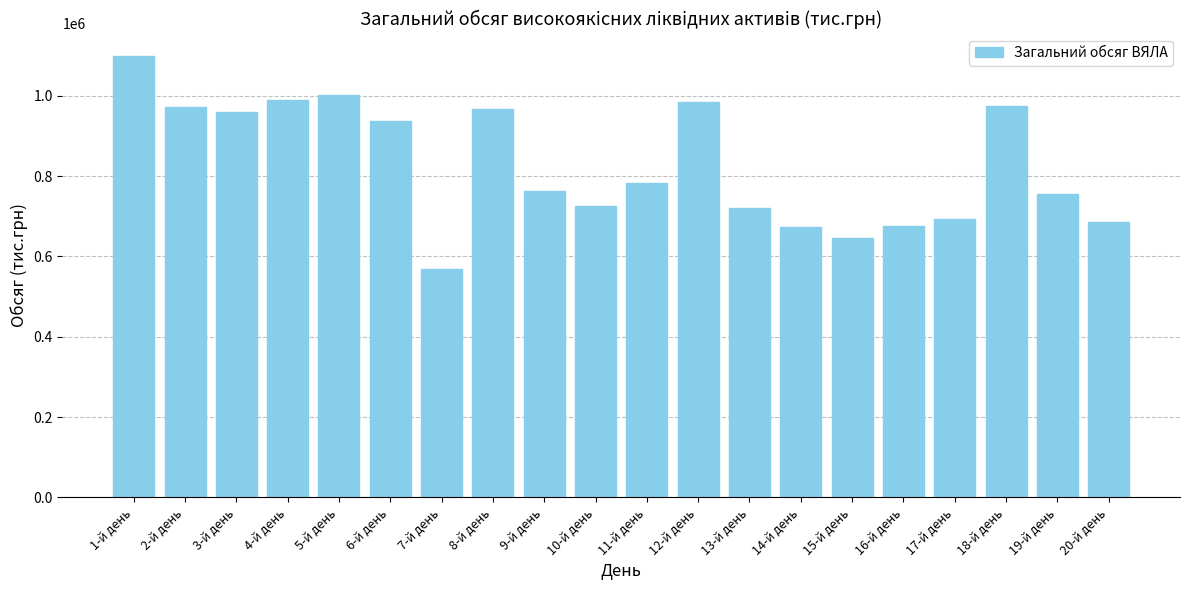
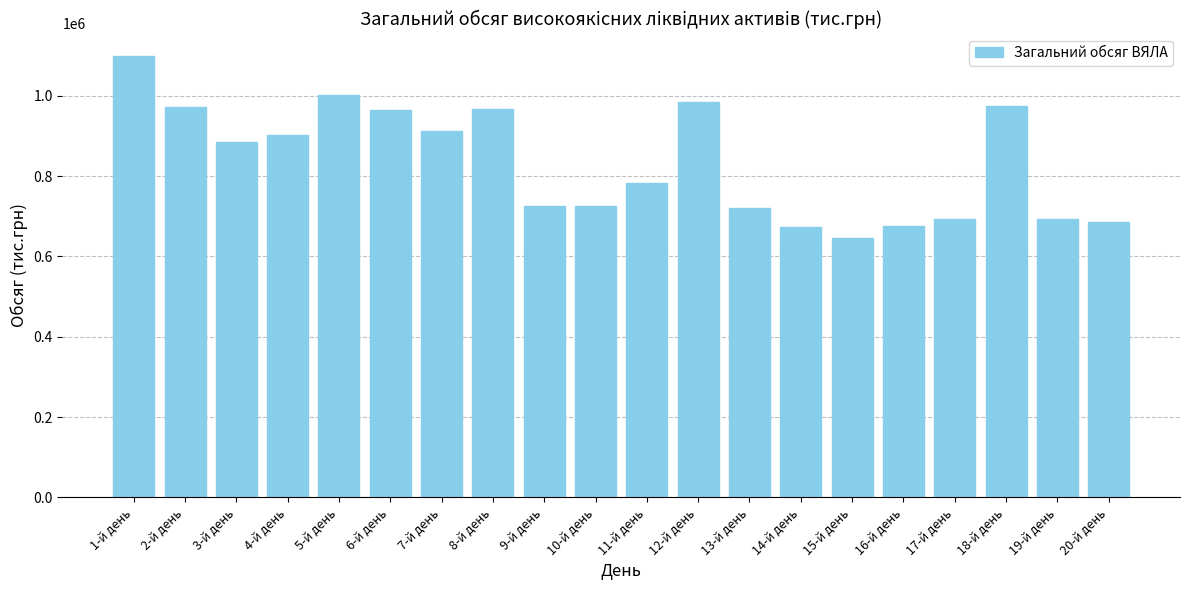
  {
    "1-й день": 1100000,
    "2-й день": 970000,
-   "3-й день": 960000,
-   "4-й день": 990000,
+   "3-й день": 880000,
+   "4-й день": 900000,
    "5-й день": 1000000,
-   "6-й день": 940000,
-   "7-й день": 570000,
+   "6-й день": 960000,
+   "7-й день": 910000,
    "8-й день": 970000,
-   "9-й день": 760000,
+   "9-й день": 730000,
    "10-й день": 730000,
    "11-й день": 780000,
    "12-й день": 980000,
    "13-й день": 720000,
    "14-й день": 670000,
    "15-й день": 650000,
    "16-й день": 680000,
    "17-й день": 690000,
    "18-й день": 970000,
-   "19-й день": 750000,
+   "19-й день": 690000,
    "20-й день": 680000
  }
